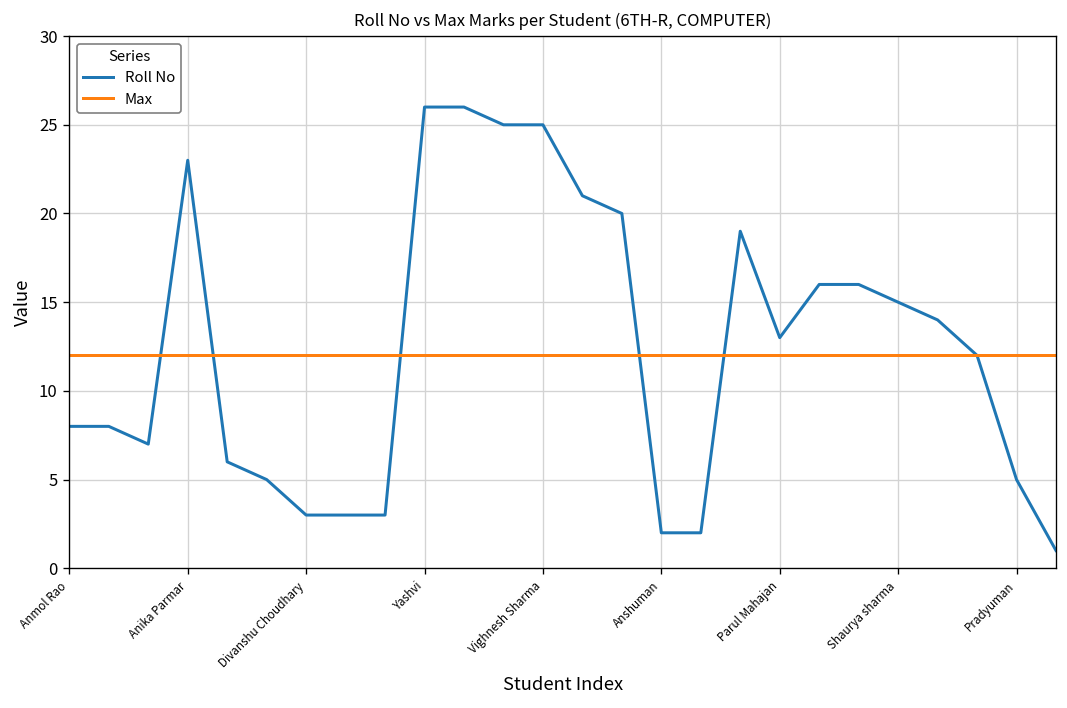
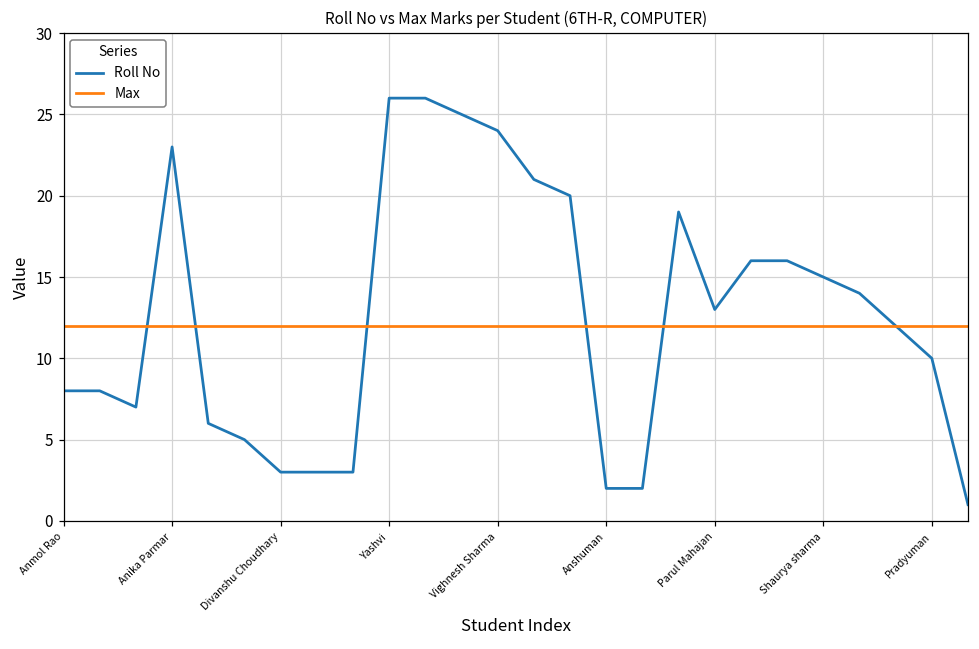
  {
    "Roll No": {
      "Anmol Rao": 8,
      "Anika Parmar": 23,
      "Divanshu Choudhary": 3,
      "Yashvi": 26,
-     "Vighnesh Sharma": 25,
+     "Vighnesh Sharma": 24,
      "Anshuman": 2,
      "Parul Mahajan": 13,
      "Shaurya sharma": 15,
-     "Pradyuman": 5
+     "Pradyuman": 10
    },
    "Max": {
      "Anmol Rao": 12,
      "Anika Parmar": 12,
      "Divanshu Choudhary": 12,
      "Yashvi": 12,
      "Vighnesh Sharma": 12,
      "Anshuman": 12,
      "Parul Mahajan": 12,
      "Shaurya sharma": 12,
      "Pradyuman": 12
    }
  }
